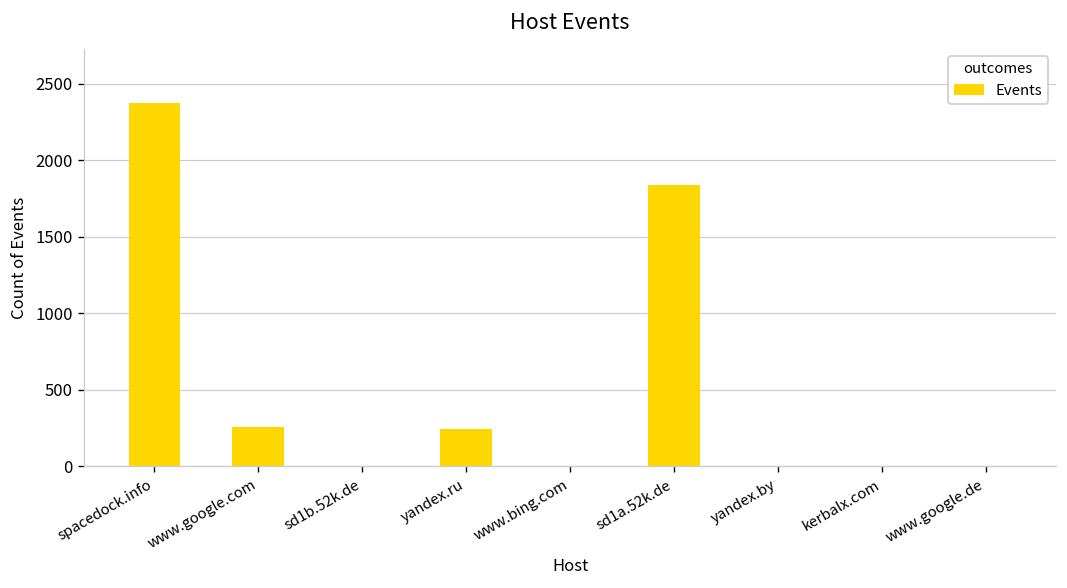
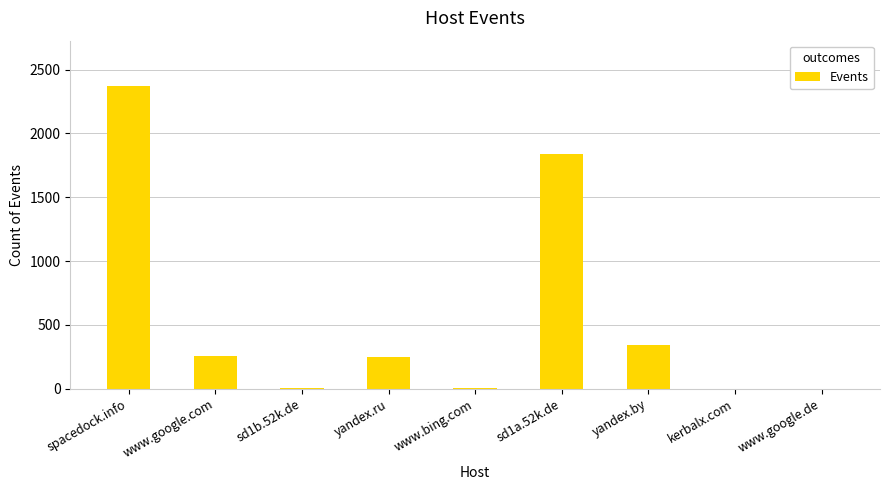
  {
    "spacedock.info": 2370,
    "www.google.com": 260,
    "yandex.ru": 250,
    "sd1a.52k.de": 1840,
-   "yandex.by": 0
+   "yandex.by": 340
  }
